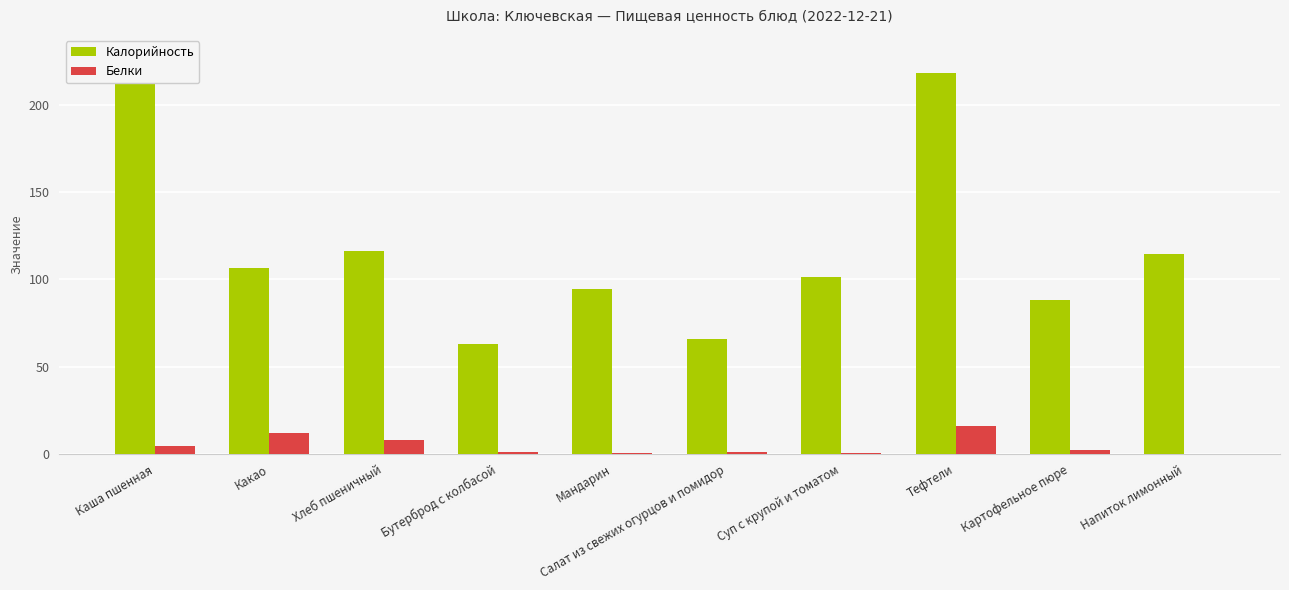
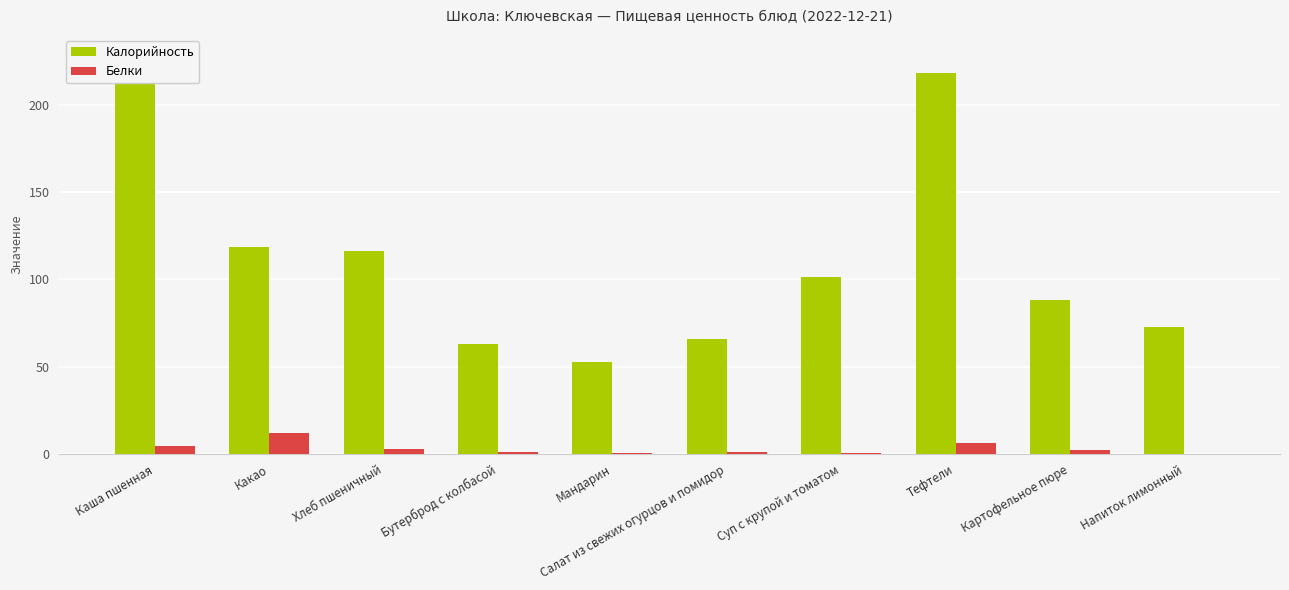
  {
    "Калорийность": {
-     "Какао": 107,
+     "Какао": 119,
      "Хлеб пшеничный": 116,
      "Бутерброд с колбасой": 63,
-     "Мандарин": 95,
+     "Мандарин": 53,
      "Салат из свежих огурцов и помидор": 66,
      "Суп с крупой и томатом": 101,
      "Тефтели": 218,
      "Картофельное пюре": 88,
-     "Напиток лимонный": 114
+     "Напиток лимонный": 73
    },
    "Белки": {
      "Каша пшенная": 5,
      "Какао": 12,
-     "Хлеб пшеничный": 8,
-     "Тефтели": 16,
+     "Хлеб пшеничный": 3,
+     "Тефтели": 7,
      "Картофельное пюре": 2,
      "Напиток лимонный": 0
    }
  }
